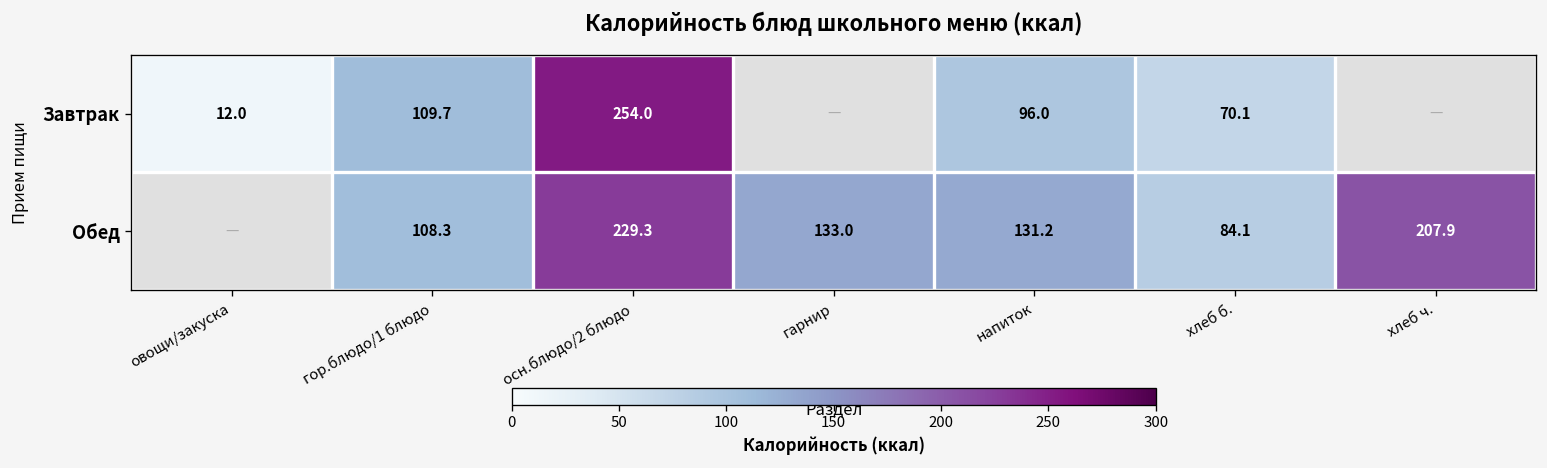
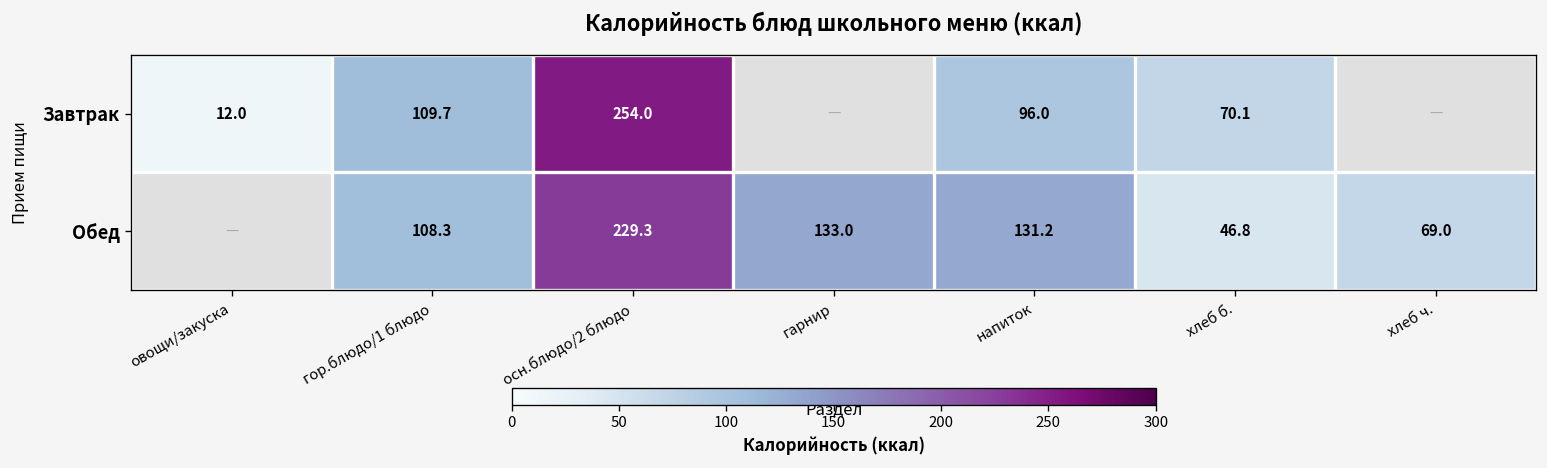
  {
    "Завтрак": {
      "овощи/закуска": 12.0,
      "гор.блюдо/1 блюдо": 109.7,
      "осн.блюдо/2 блюдо": 254.0,
      "напиток": 96.0,
      "хлеб б.": 70.1
    },
    "Обед": {
      "гор.блюдо/1 блюдо": 108.3,
      "осн.блюдо/2 блюдо": 229.3,
      "гарнир": 133.0,
      "напиток": 131.2,
-     "хлеб б.": 84.1,
-     "хлеб ч.": 207.9
+     "хлеб б.": 46.8,
+     "хлеб ч.": 69.0
    }
  }
